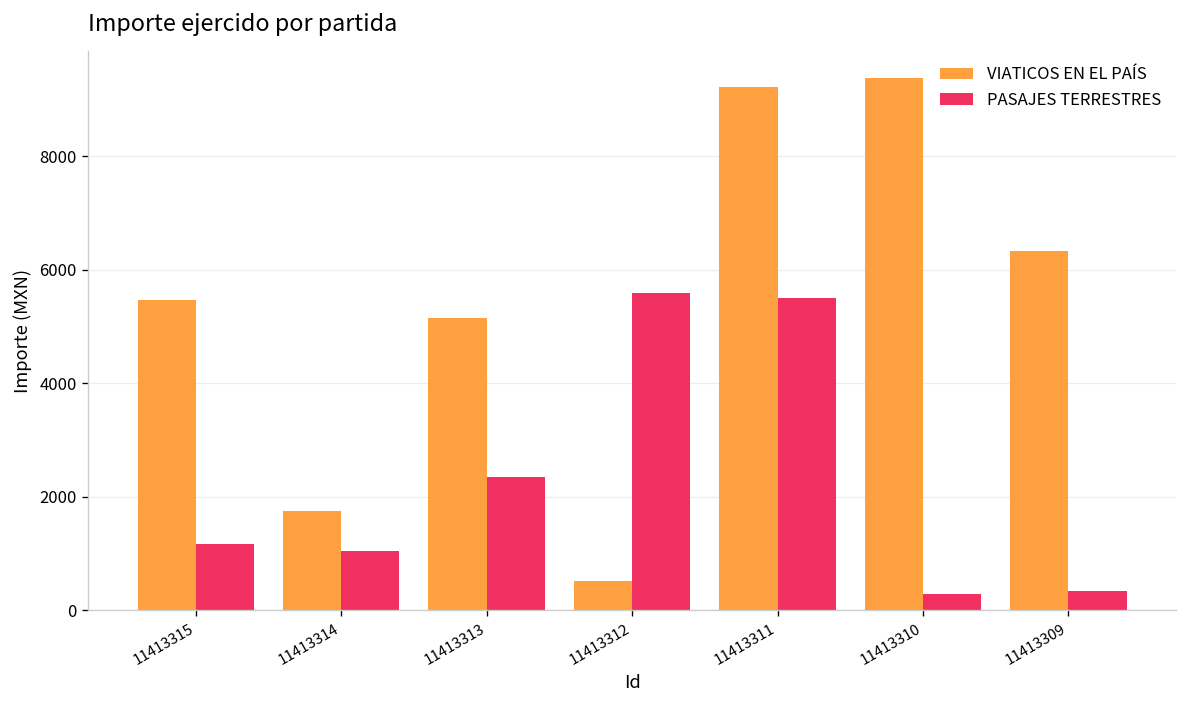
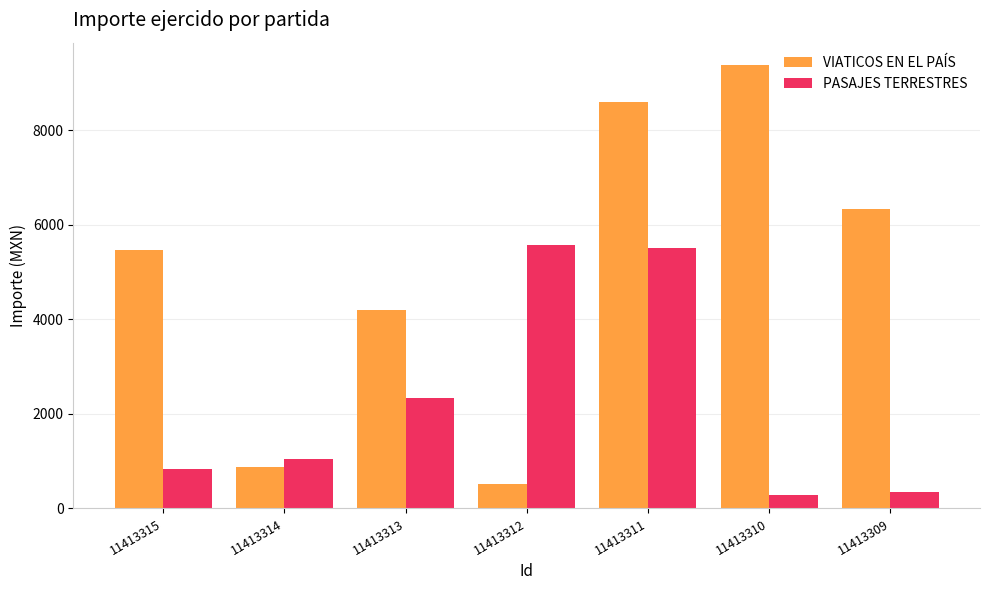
  {
    "VIATICOS EN EL PAÍS": {
      "11413315": 5500,
-     "11413314": 1700,
-     "11413313": 5200,
+     "11413314": 900,
+     "11413313": 4200,
      "11413312": 500,
-     "11413311": 9200,
+     "11413311": 8600,
      "11413310": 9400,
      "11413309": 6300
    },
    "PASAJES TERRESTRES": {
-     "11413315": 1200,
+     "11413315": 800,
      "11413314": 1000,
      "11413313": 2300,
      "11413312": 5600,
      "11413311": 5500,
      "11413310": 300,
      "11413309": 300
    }
  }
